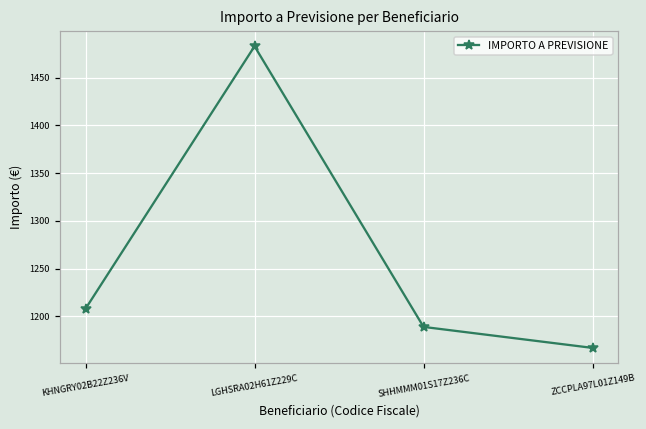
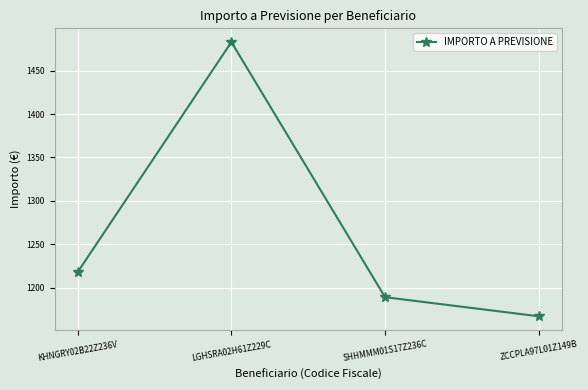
  {
-   "KHNGRY02B22Z236V": 1210,
+   "KHNGRY02B22Z236V": 1220,
    "LGHSRA02H61Z229C": 1480,
    "SHHMMM01S17Z236C": 1190,
    "ZCCPLA97L01Z149B": 1170
  }
